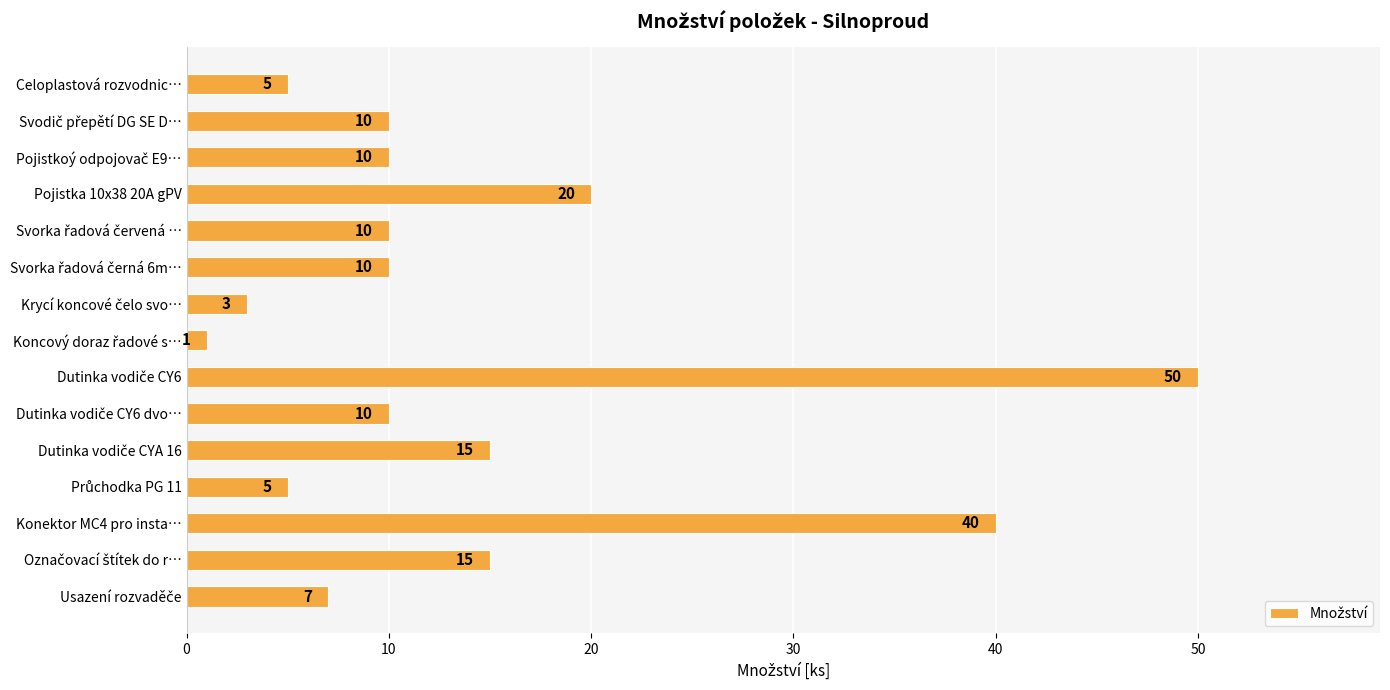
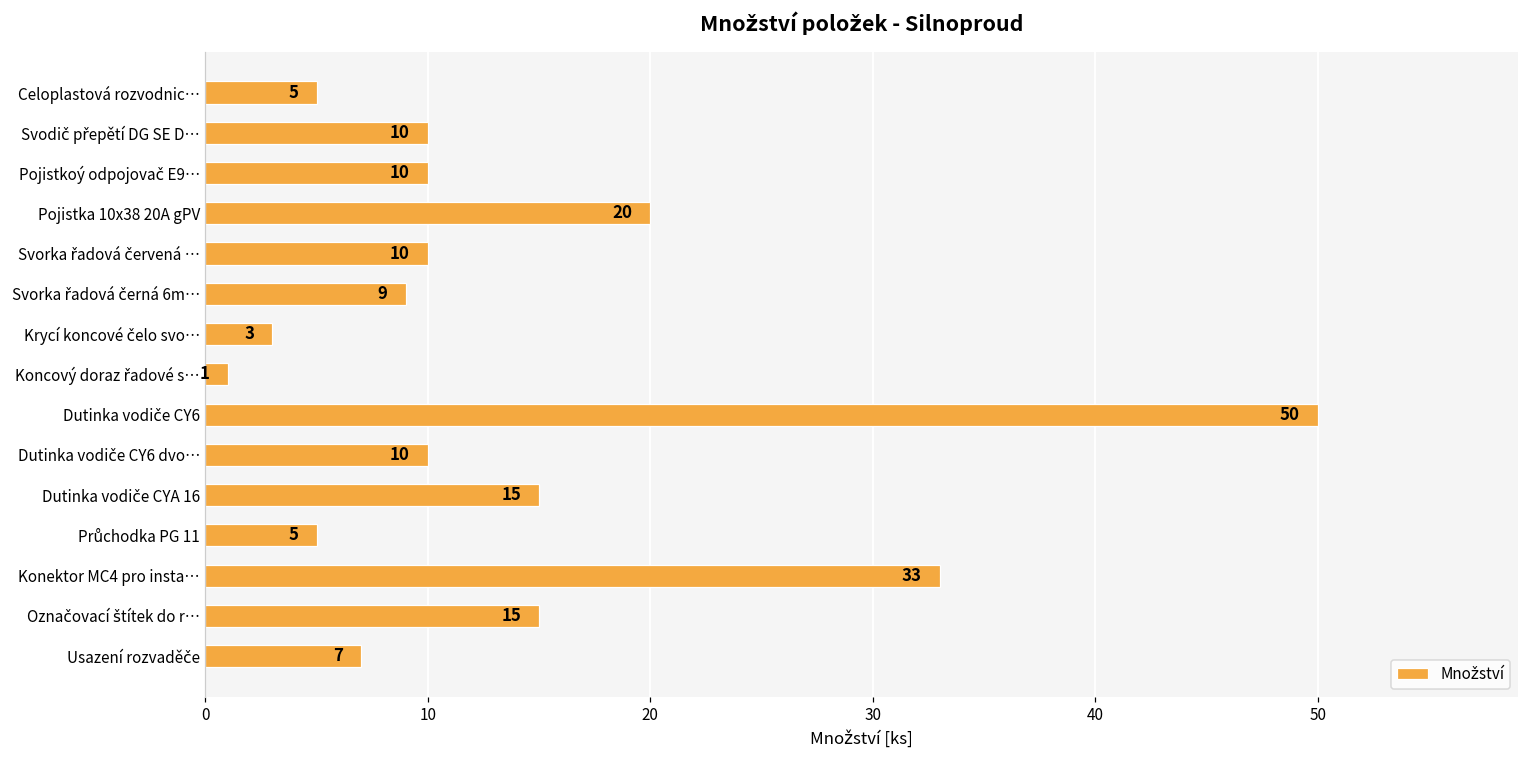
  {
    "Celoplastová rozvodnic…": 5,
    "Svodič přepětí DG SE D…": 10,
    "Pojistkoý odpojovač E9…": 10,
    "Pojistka 10x38 20A gPV": 20,
    "Svorka řadová červená …": 10,
-   "Svorka řadová černá 6m…": 10,
+   "Svorka řadová černá 6m…": 9,
    "Krycí koncové čelo svo…": 3,
    "Koncový doraz řadové s…": 1,
    "Dutinka vodiče CY6": 50,
    "Dutinka vodiče CY6 dvo…": 10,
    "Dutinka vodiče CYA 16": 15,
    "Průchodka PG 11": 5,
-   "Konektor MC4 pro insta…": 40,
+   "Konektor MC4 pro insta…": 33,
    "Označovací štítek do r…": 15,
    "Usazení rozvaděče": 7
  }
